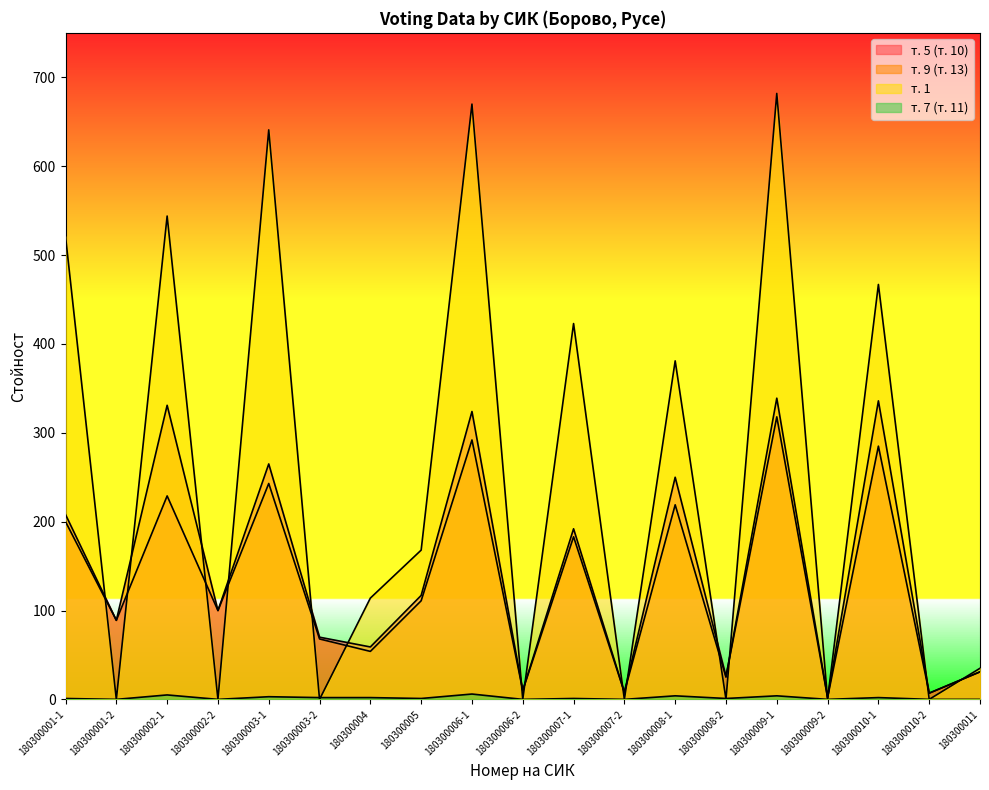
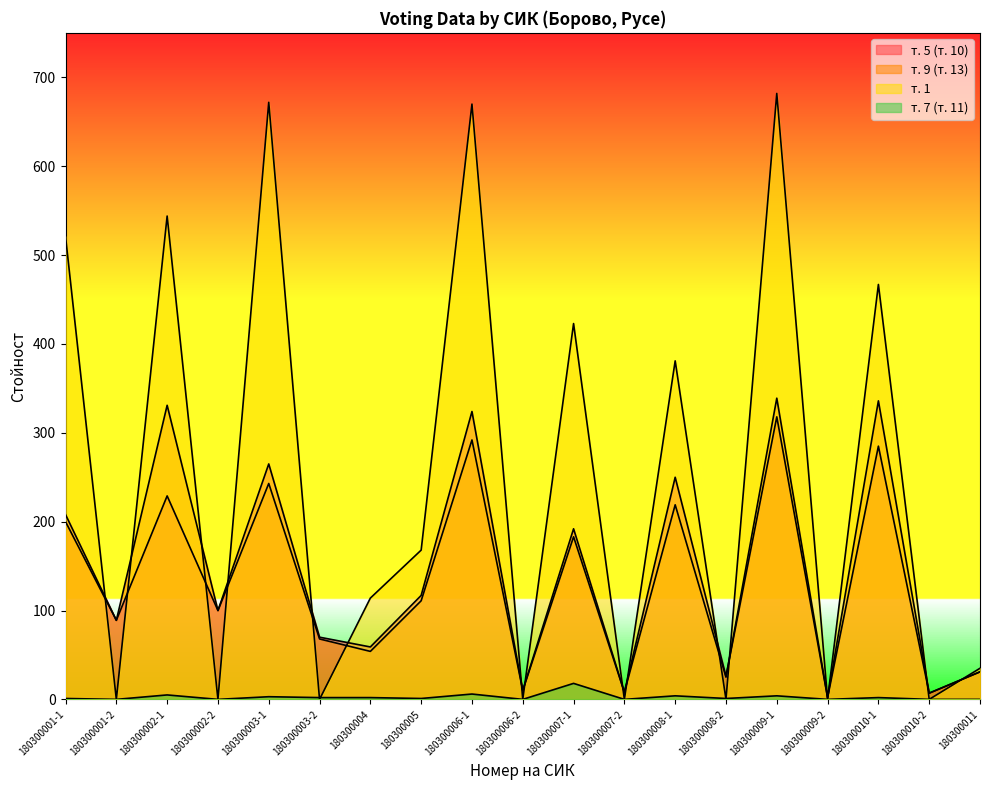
  {
    "т. 5 (т. 10)": {
      "180300001-1": 210,
      "180300002-1": 230,
      "180300003-1": 270,
      "180300004": 60,
      "180300005": 120,
      "180300006-1": 320,
      "180300007-1": 190,
      "180300008-1": 250,
      "180300009-1": 320,
      "180300010-1": 290
    },
    "т. 9 (т. 13)": {
      "180300001-1": 200,
      "180300002-1": 330,
      "180300003-1": 240,
      "180300004": 50,
      "180300005": 110,
      "180300006-1": 290,
      "180300007-1": 180,
      "180300008-1": 220,
      "180300009-1": 340,
      "180300010-1": 340
    },
    "т. 1": {
      "180300001-1": 520,
      "180300002-1": 540,
-     "180300003-1": 640,
+     "180300003-1": 670,
      "180300004": 110,
      "180300005": 170,
      "180300006-1": 670,
      "180300007-1": 420,
      "180300008-1": 380,
      "180300009-1": 680,
      "180300010-1": 470,
      "180300011": 40
    },
    "т. 7 (т. 11)": {
      "180300001-1": 0,
      "180300002-1": 10,
      "180300003-1": 0,
      "180300004": 0,
      "180300005": 0,
      "180300006-1": 10,
-     "180300007-1": 0,
+     "180300007-1": 20,
      "180300008-1": 0,
      "180300009-1": 0,
      "180300010-1": 0,
      "180300011": 0
    }
  }
